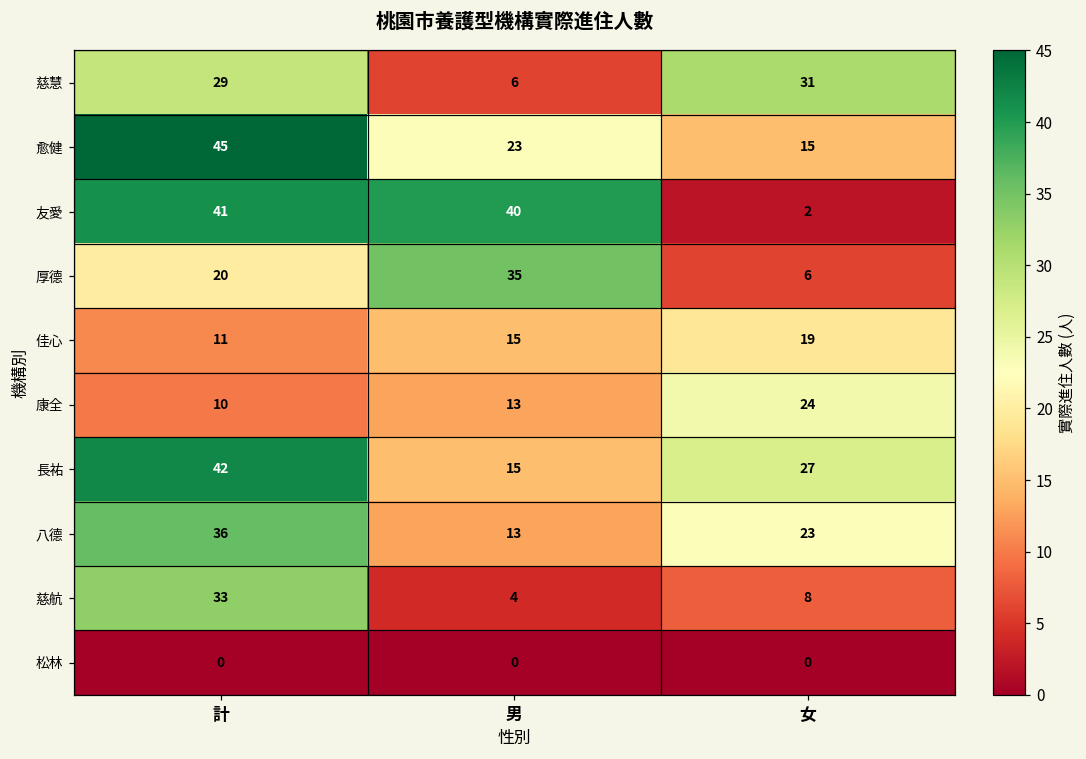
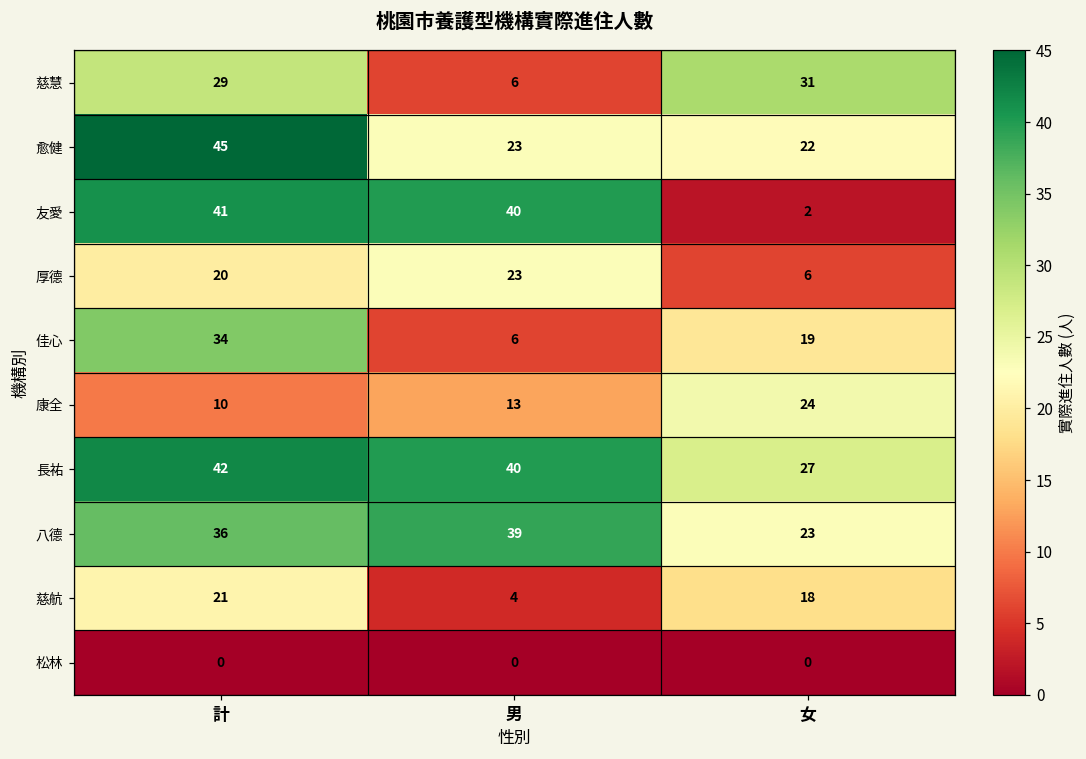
  {
    "慈慧": {
      "計": 29,
      "男": 6,
      "女": 31
    },
    "愈健": {
      "計": 45,
      "男": 23,
-     "女": 15
+     "女": 22
    },
    "友愛": {
      "計": 41,
      "男": 40,
      "女": 2
    },
    "厚德": {
      "計": 20,
-     "男": 35,
+     "男": 23,
      "女": 6
    },
    "佳心": {
-     "計": 11,
-     "男": 15,
+     "計": 34,
+     "男": 6,
      "女": 19
    },
    "康全": {
      "計": 10,
      "男": 13,
      "女": 24
    },
    "長祐": {
      "計": 42,
-     "男": 15,
+     "男": 40,
      "女": 27
    },
    "八德": {
      "計": 36,
-     "男": 13,
+     "男": 39,
      "女": 23
    },
    "慈航": {
-     "計": 33,
+     "計": 21,
      "男": 4,
-     "女": 8
+     "女": 18
    },
    "松林": {
      "計": 0,
      "男": 0,
      "女": 0
    }
  }
